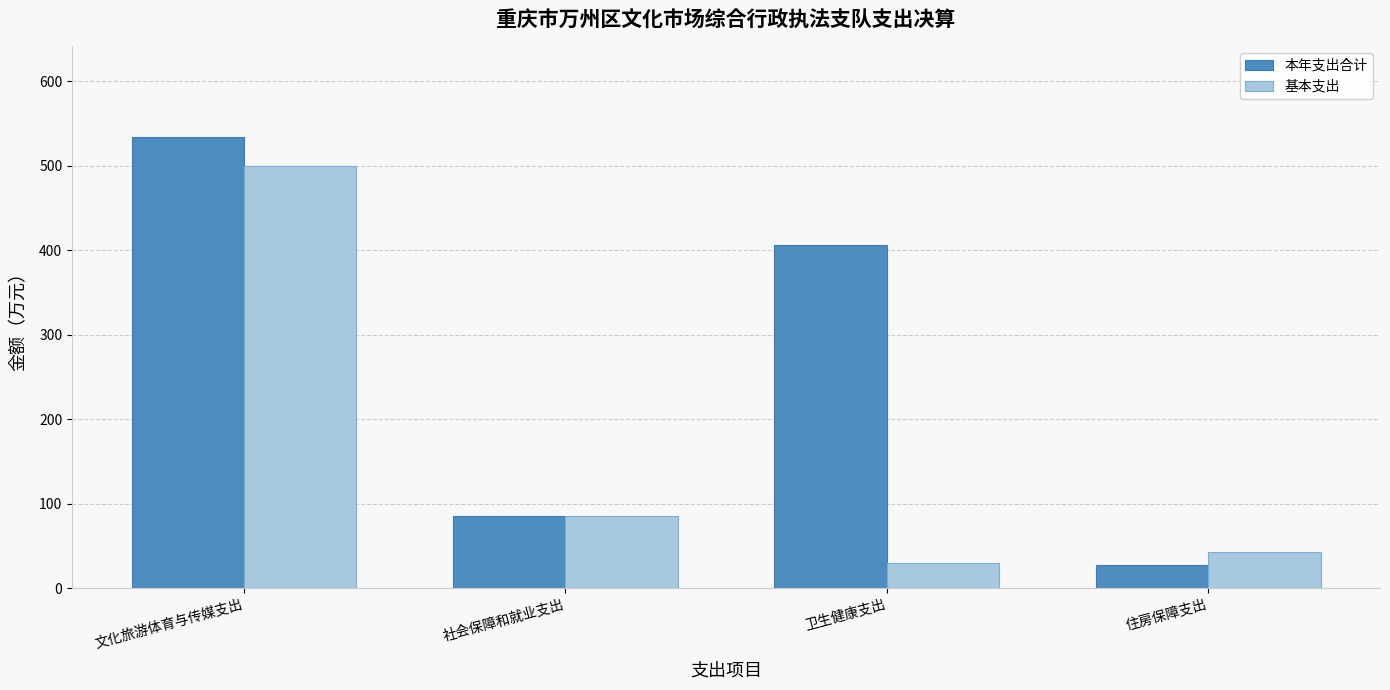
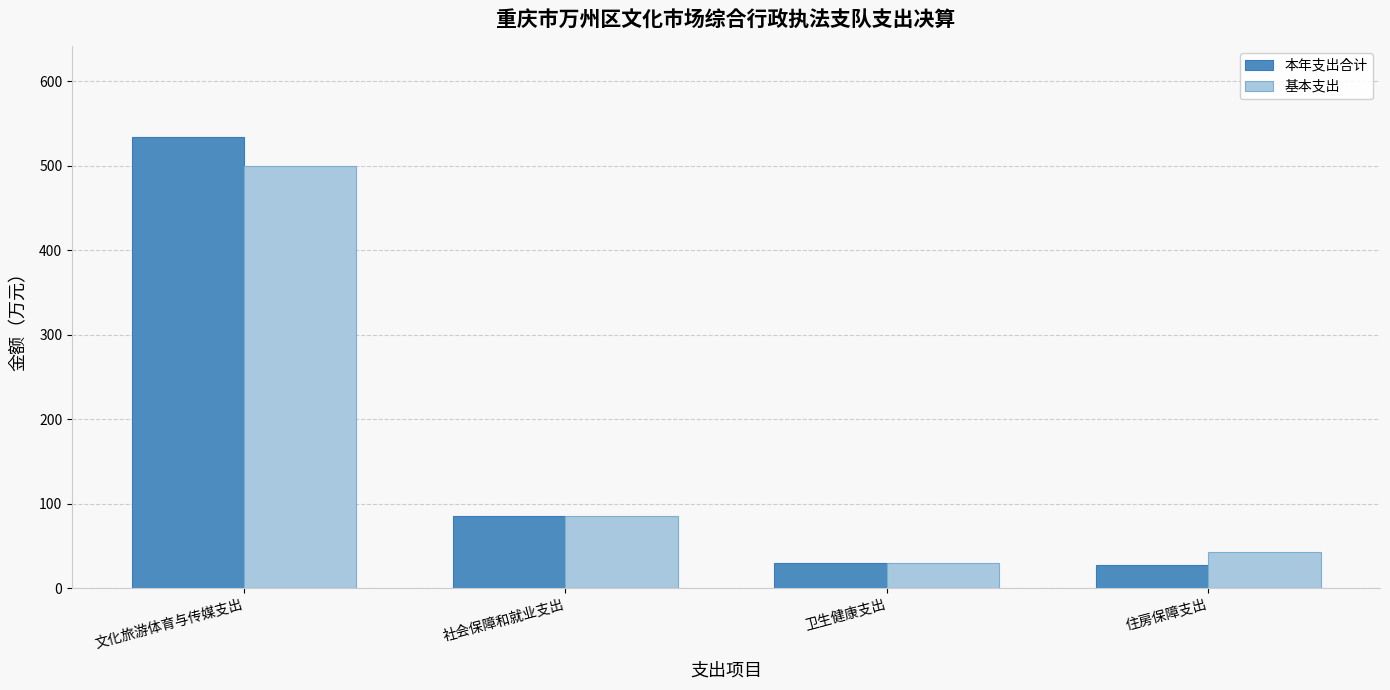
  {
    "本年支出合计": {
      "文化旅游体育与传媒支出": 530,
      "社会保障和就业支出": 90,
-     "卫生健康支出": 410,
+     "卫生健康支出": 30,
      "住房保障支出": 30
    },
    "基本支出": {
      "文化旅游体育与传媒支出": 500,
      "社会保障和就业支出": 90,
      "卫生健康支出": 30,
      "住房保障支出": 40
    }
  }
